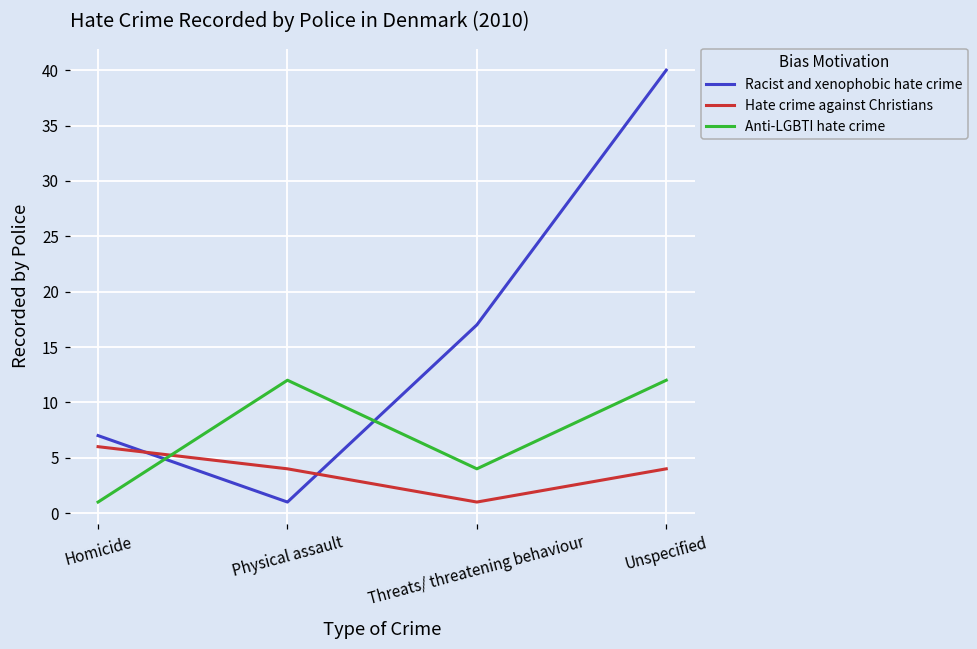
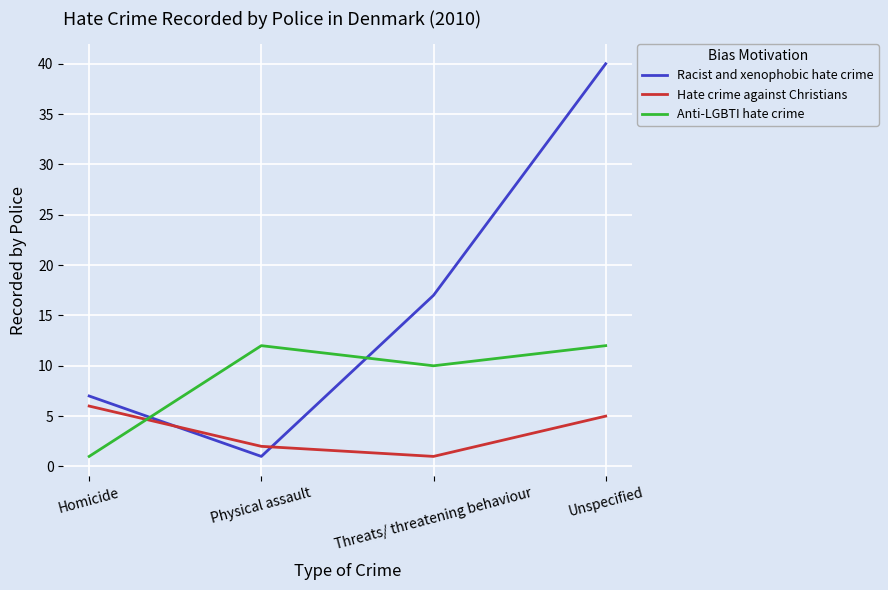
  {
    "Racist and xenophobic hate crime": {
      "Homicide": 7,
      "Physical assault": 1,
      "Threats/ threatening behaviour": 17,
      "Unspecified": 40
    },
    "Hate crime against Christians": {
      "Homicide": 6,
-     "Physical assault": 4,
+     "Physical assault": 2,
      "Threats/ threatening behaviour": 1,
-     "Unspecified": 4
+     "Unspecified": 5
    },
    "Anti-LGBTI hate crime": {
      "Homicide": 1,
      "Physical assault": 12,
-     "Threats/ threatening behaviour": 4,
+     "Threats/ threatening behaviour": 10,
      "Unspecified": 12
    }
  }
